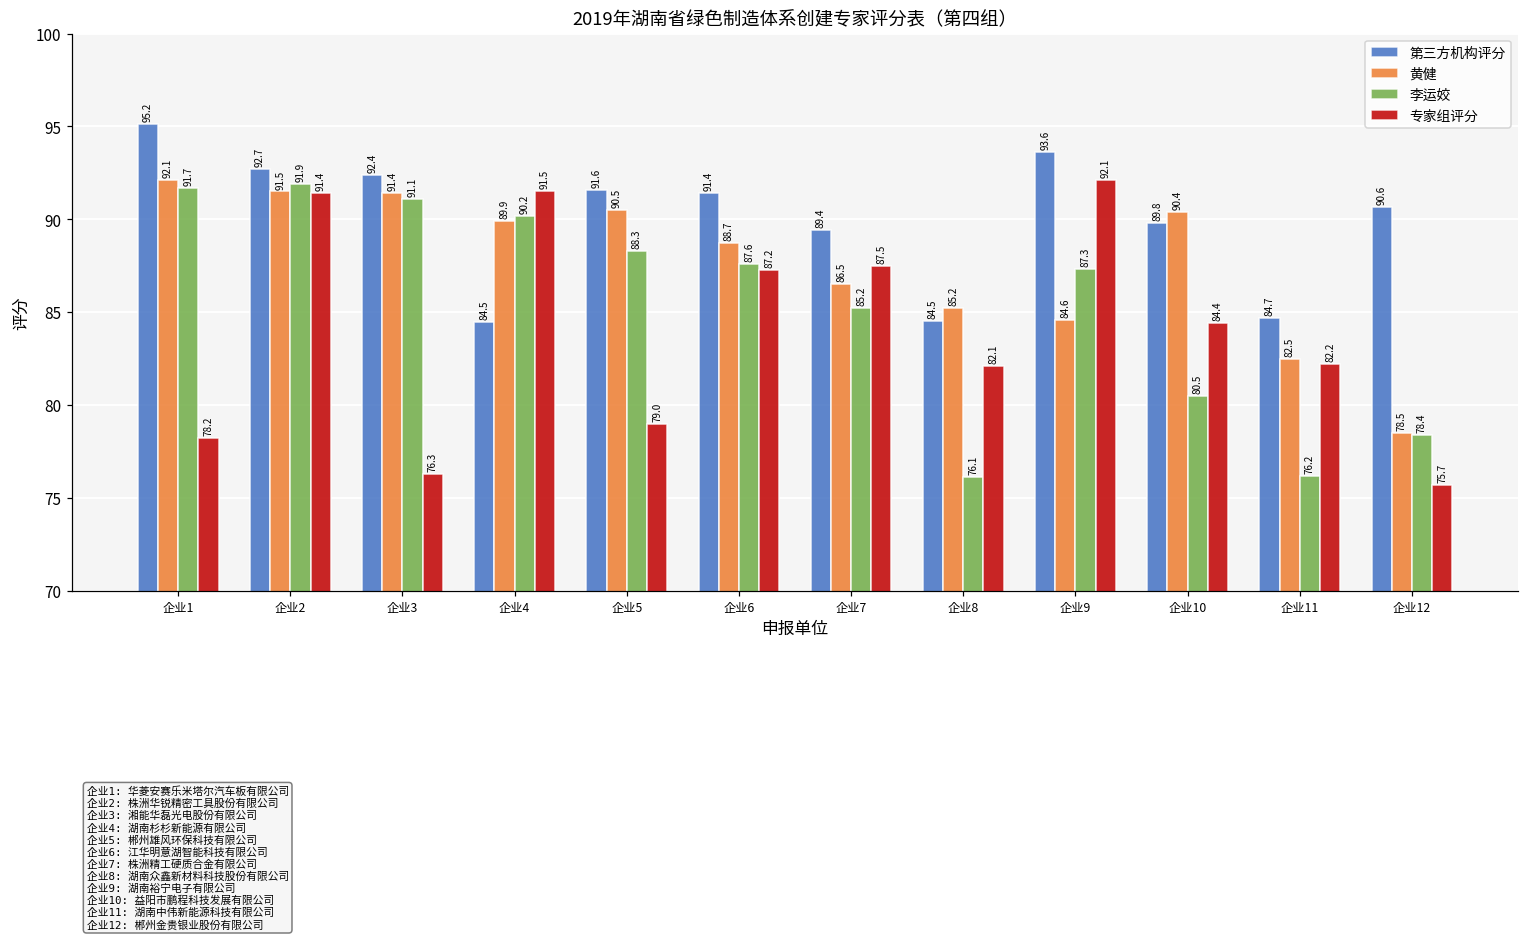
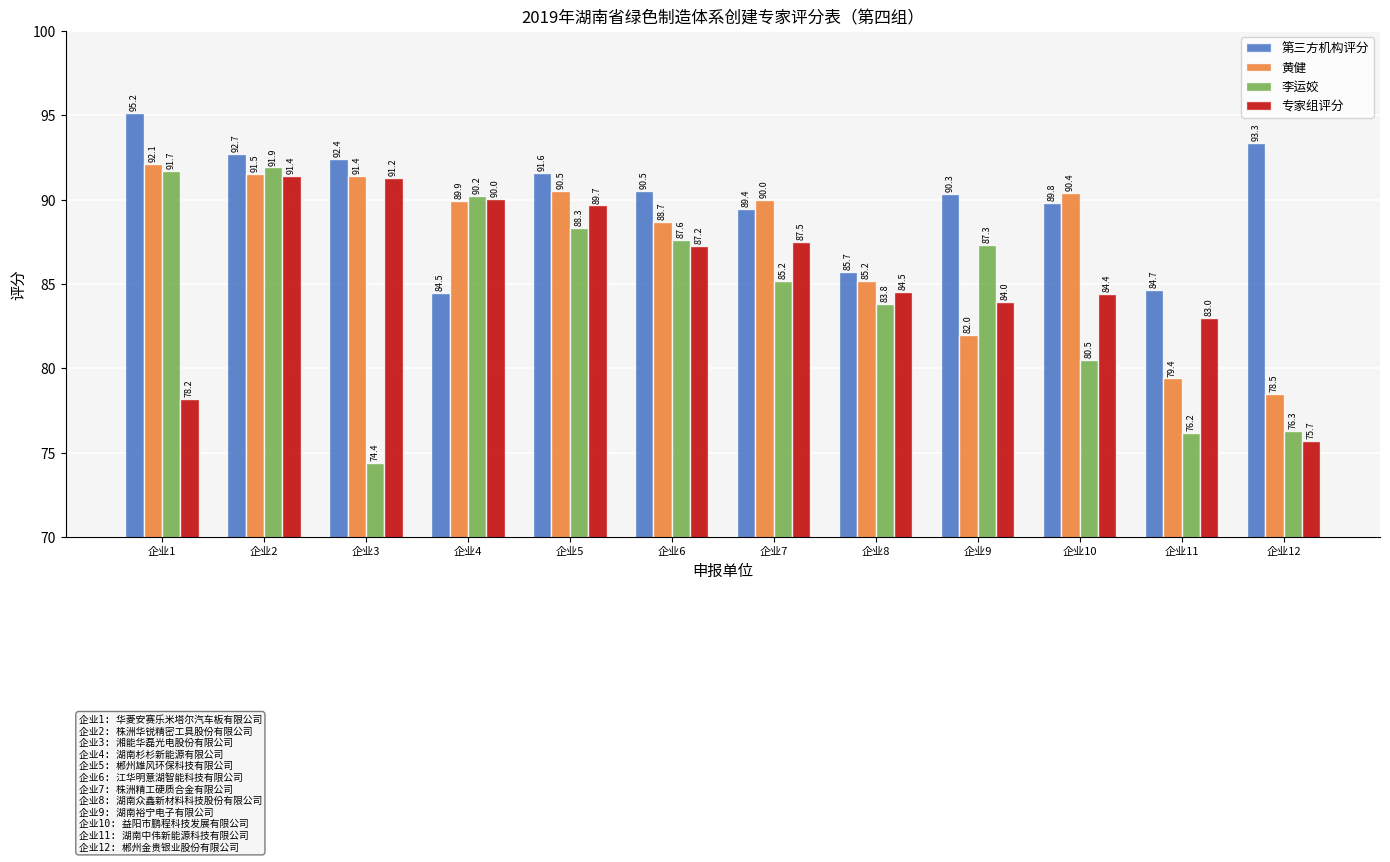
  {
    "第三方机构评分": {
      "企业1": 95.2,
      "企业2": 92.7,
      "企业3": 92.4,
      "企业4": 84.5,
      "企业5": 91.6,
-     "企业6": 91.4,
+     "企业6": 90.5,
      "企业7": 89.4,
-     "企业8": 84.5,
-     "企业9": 93.6,
+     "企业8": 85.7,
+     "企业9": 90.3,
      "企业10": 89.8,
      "企业11": 84.7,
-     "企业12": 90.6
+     "企业12": 93.3
    },
    "黄健": {
      "企业1": 92.1,
      "企业2": 91.5,
      "企业3": 91.4,
      "企业4": 89.9,
      "企业5": 90.5,
      "企业6": 88.7,
-     "企业7": 86.5,
+     "企业7": 90.0,
      "企业8": 85.2,
-     "企业9": 84.6,
+     "企业9": 82.0,
      "企业10": 90.4,
-     "企业11": 82.5,
+     "企业11": 79.4,
      "企业12": 78.5
    },
    "李运姣": {
      "企业1": 91.7,
      "企业2": 91.9,
-     "企业3": 91.1,
+     "企业3": 74.4,
      "企业4": 90.2,
      "企业5": 88.3,
      "企业6": 87.6,
      "企业7": 85.2,
-     "企业8": 76.1,
+     "企业8": 83.8,
      "企业9": 87.3,
      "企业10": 80.5,
      "企业11": 76.2,
-     "企业12": 78.4
+     "企业12": 76.3
    },
    "专家组评分": {
      "企业1": 78.2,
      "企业2": 91.4,
-     "企业3": 76.3,
-     "企业4": 91.5,
-     "企业5": 79.0,
+     "企业3": 91.2,
+     "企业4": 90.0,
+     "企业5": 89.7,
      "企业6": 87.2,
      "企业7": 87.5,
-     "企业8": 82.1,
-     "企业9": 92.1,
+     "企业8": 84.5,
+     "企业9": 84.0,
      "企业10": 84.4,
-     "企业11": 82.2,
+     "企业11": 83.0,
      "企业12": 75.7
    }
  }
